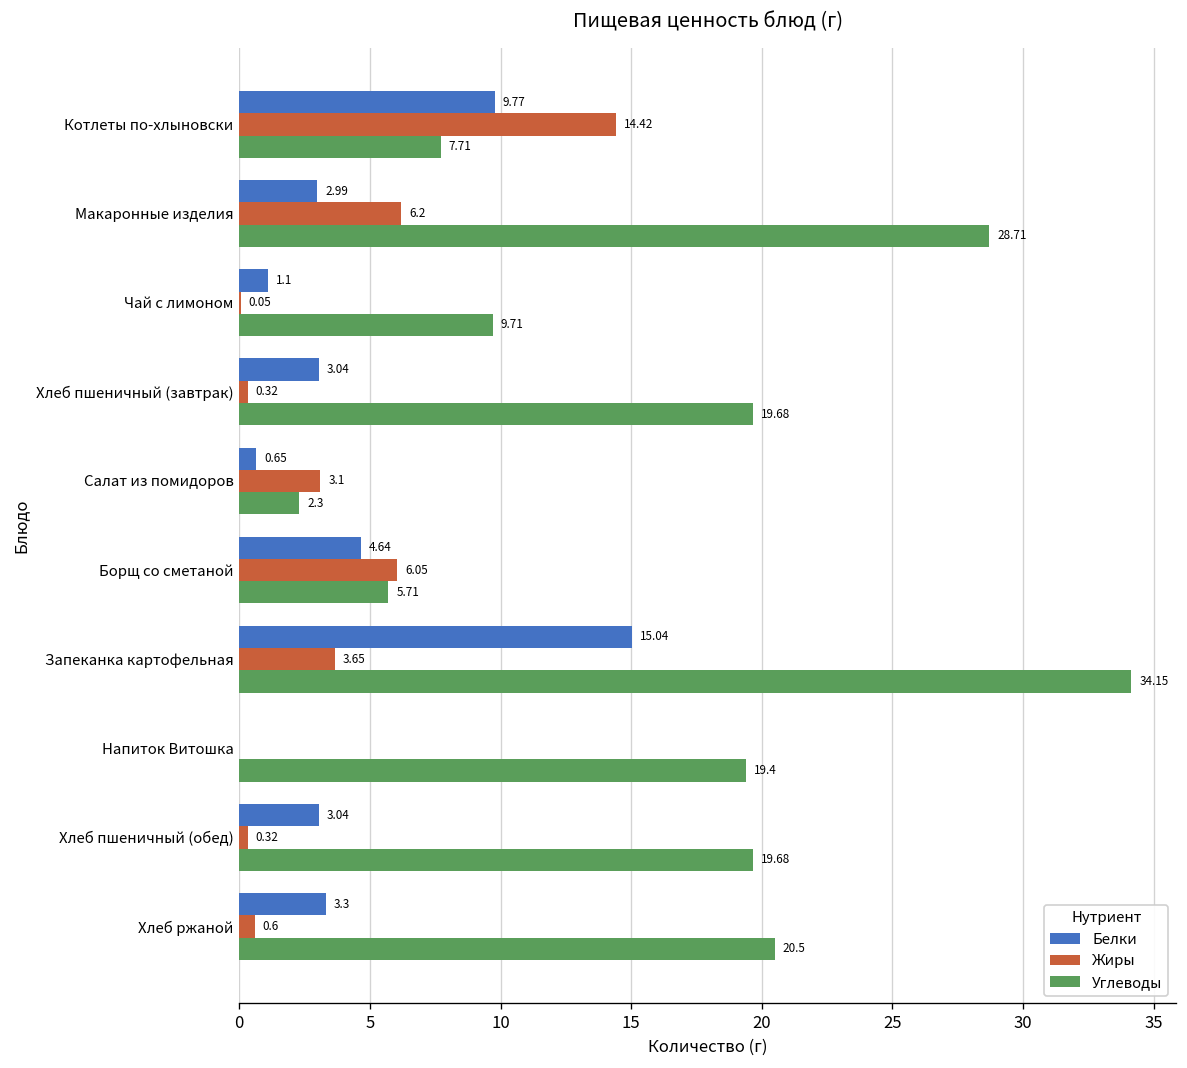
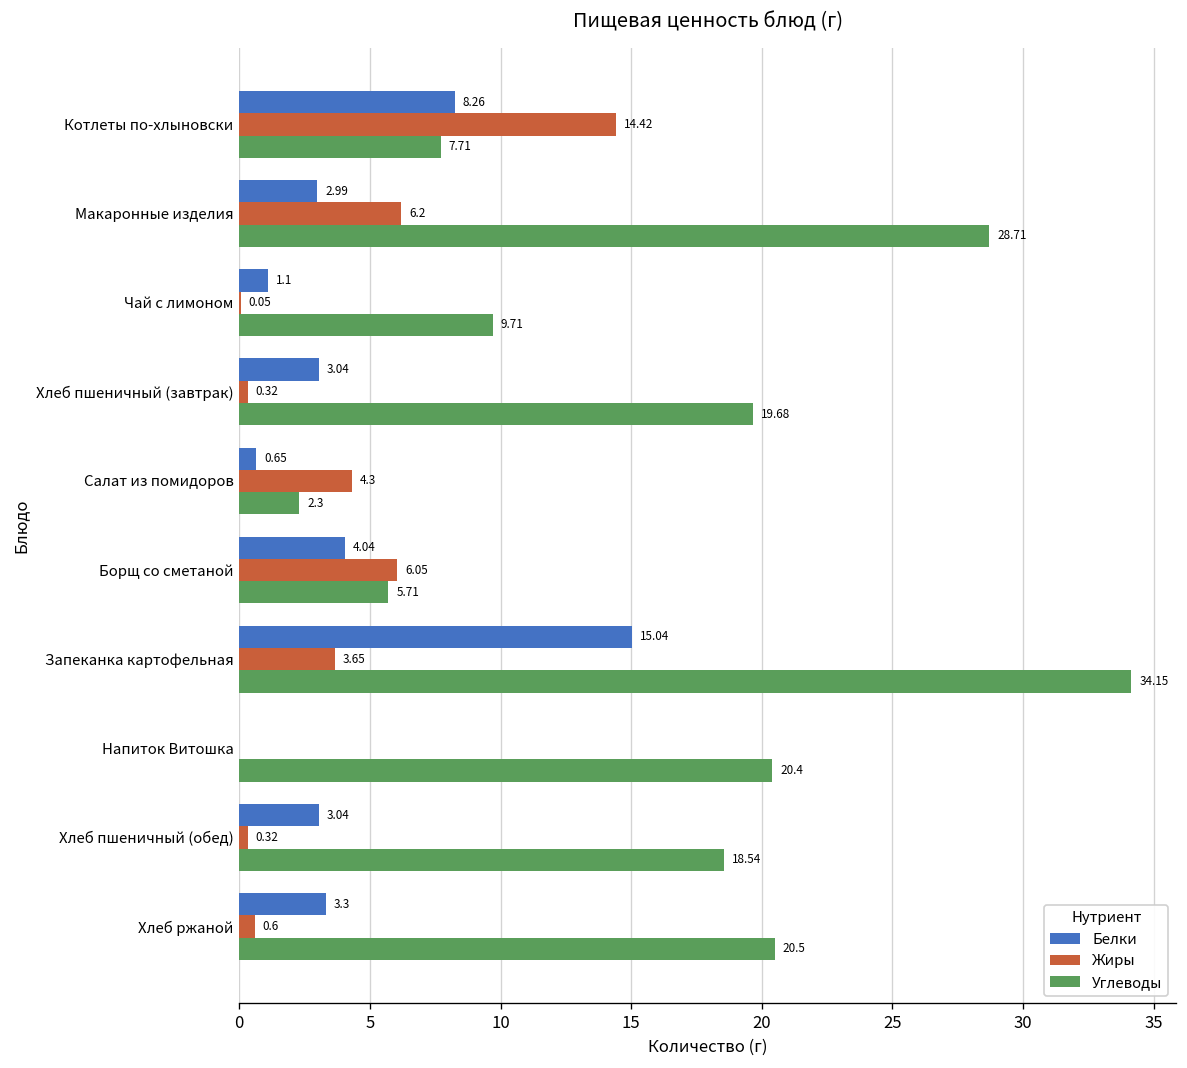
  {
    "Белки": {
-     "Котлеты по-хлыновски": 9.77,
+     "Котлеты по-хлыновски": 8.26,
      "Макаронные изделия": 2.99,
      "Чай с лимоном": 1.1,
      "Хлеб пшеничный (завтрак)": 3.04,
      "Салат из помидоров": 0.65,
-     "Борщ со сметаной": 4.64,
+     "Борщ со сметаной": 4.04,
      "Запеканка картофельная": 15.04,
      "Хлеб пшеничный (обед)": 3.04,
      "Хлеб ржаной": 3.3
    },
    "Жиры": {
      "Котлеты по-хлыновски": 14.42,
      "Макаронные изделия": 6.2,
      "Чай с лимоном": 0.05,
      "Хлеб пшеничный (завтрак)": 0.32,
-     "Салат из помидоров": 3.1,
+     "Салат из помидоров": 4.3,
      "Борщ со сметаной": 6.05,
      "Запеканка картофельная": 3.65,
      "Хлеб пшеничный (обед)": 0.32,
      "Хлеб ржаной": 0.6
    },
    "Углеводы": {
      "Котлеты по-хлыновски": 7.71,
      "Макаронные изделия": 28.71,
      "Чай с лимоном": 9.71,
      "Хлеб пшеничный (завтрак)": 19.68,
      "Салат из помидоров": 2.3,
      "Борщ со сметаной": 5.71,
      "Запеканка картофельная": 34.15,
-     "Напиток Витошка": 19.4,
-     "Хлеб пшеничный (обед)": 19.68,
+     "Напиток Витошка": 20.4,
+     "Хлеб пшеничный (обед)": 18.54,
      "Хлеб ржаной": 20.5
    }
  }
